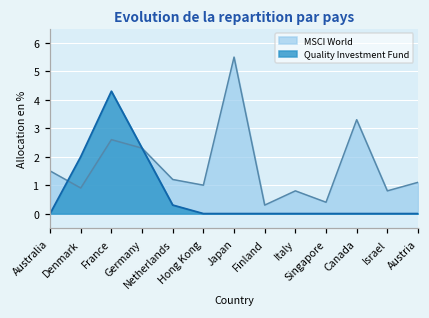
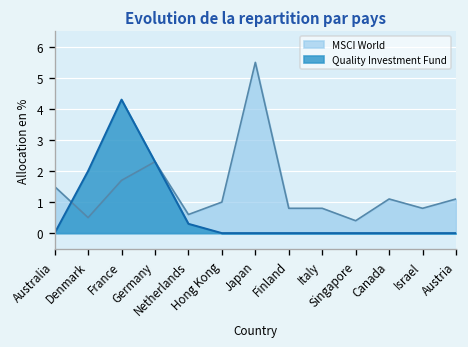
  {
    "MSCI World": {
      "Australia": 1.5,
-     "Denmark": 0.9,
-     "France": 2.6,
-     "Netherlands": 1.2,
+     "Denmark": 0.5,
+     "France": 1.7,
+     "Netherlands": 0.6,
      "Hong Kong": 1.0,
      "Japan": 5.5,
-     "Finland": 0.3,
+     "Finland": 0.8,
      "Italy": 0.8,
      "Singapore": 0.4,
-     "Canada": 3.3,
+     "Canada": 1.1,
      "Israel": 0.8,
      "Austria": 1.1
    },
    "Quality Investment Fund": {
      "Australia": 0.0,
      "Denmark": 2.0,
      "France": 4.3,
      "Netherlands": 0.3,
      "Hong Kong": 0.0,
      "Japan": 0.0,
      "Finland": 0.0,
      "Italy": 0.0,
      "Singapore": 0.0,
      "Canada": 0.0,
      "Israel": 0.0,
      "Austria": 0.0
    }
  }
